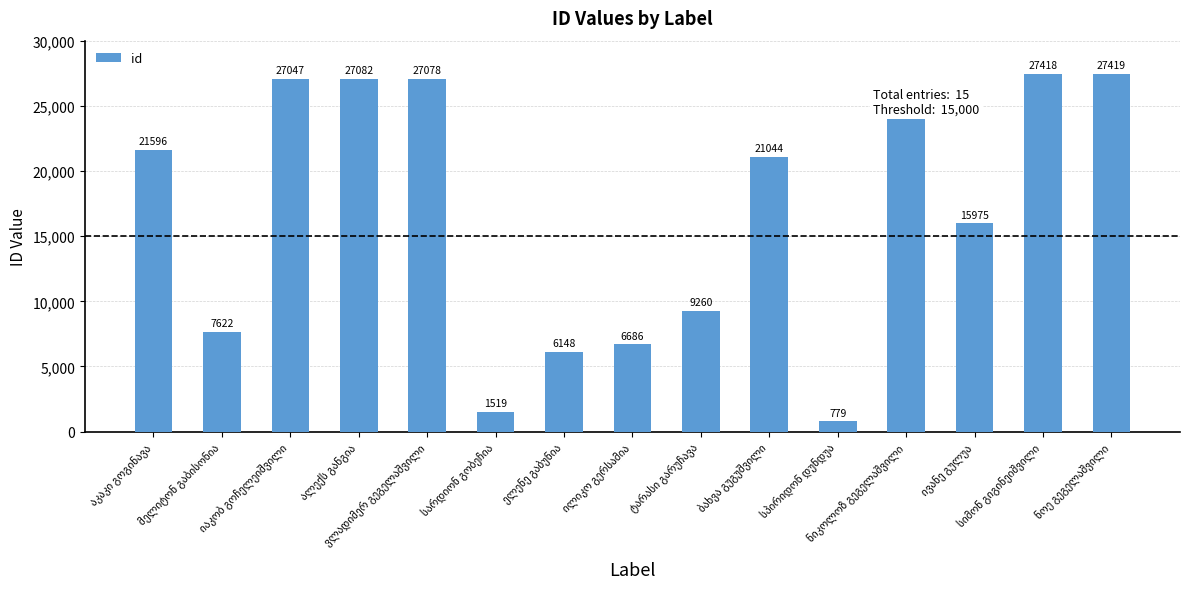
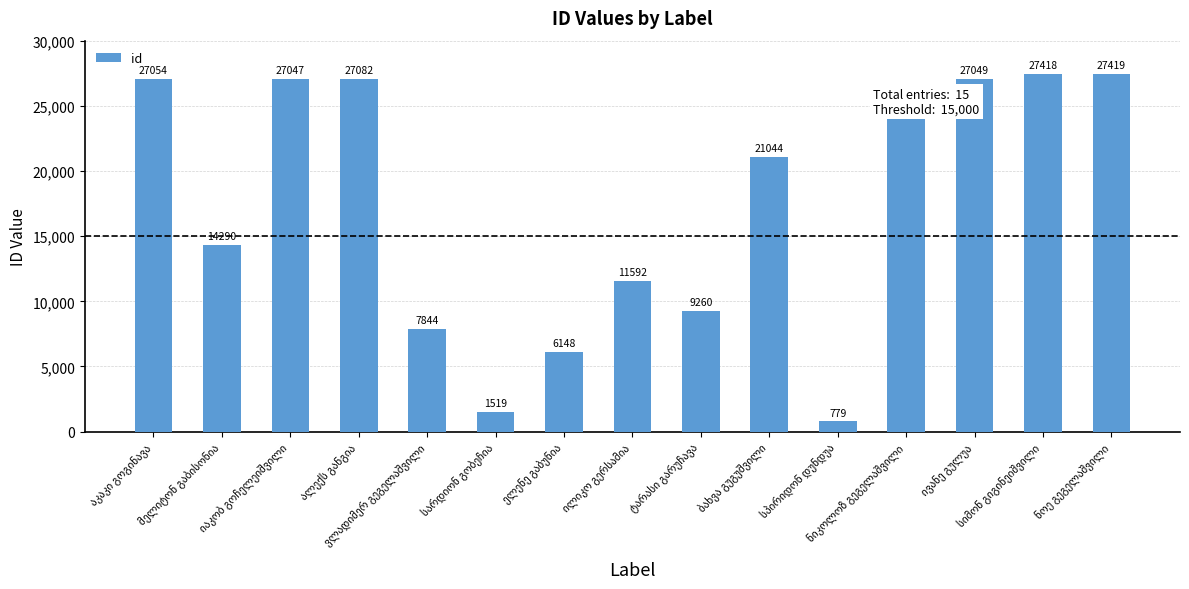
  {
-   "აკაკი გოგინავა": 21596,
-   "მელიტონ გაბისონია": 7622,
+   "აკაკი გოგინავა": 27054,
+   "მელიტონ გაბისონია": 14290,
    "იაკობ გოჩელეიშვილი": 27047,
    "ალექს განგია": 27082,
-   "ვლადიმერ გეგელაშვილი": 27078,
+   "ვლადიმერ გეგელაშვილი": 7844,
    "სარდიონ გობეჩია": 1519,
    "ელენე გაბუნია": 6148,
-   "ილიკო გერსამია": 6686,
+   "ილიკო გერსამია": 11592,
    "ტარასი გარუჩავა": 9260,
    "ბახვა გუგუშვილი": 21044,
    "სპირიდონ დუნდუა": 779,
-   "ივანე გულუა": 15975,
+   "ივანე გულუა": 27049,
    "სიმონ გიგინეიშვილი": 27418,
    "ნოე გეგელაშვილი": 27419
  }
